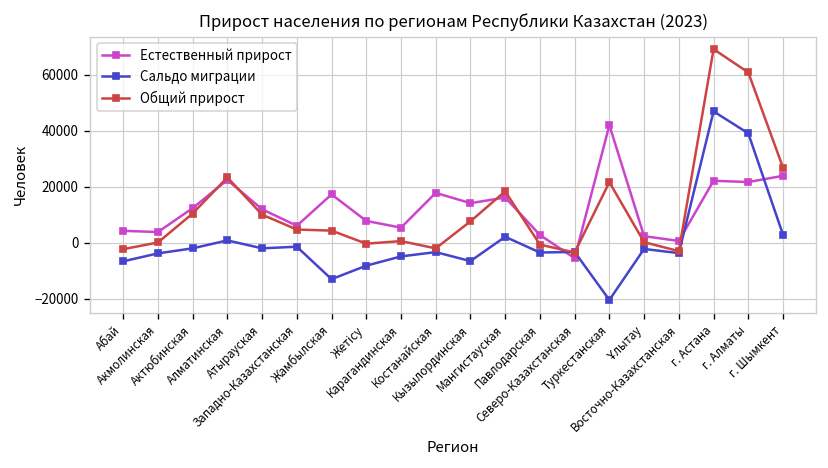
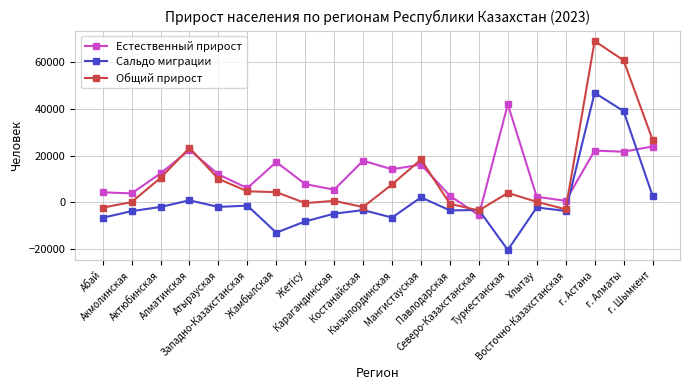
  {
    "Естественный прирост": {
      "Абай": 4000,
      "Акмолинская": 4000,
      "Актюбинская": 12000,
      "Атырауская": 12000,
      "Западно-Казахстанская": 6000,
      "Жамбылская": 17000,
      "Жетісу": 8000,
      "Карагандинская": 5000,
      "Костанайская": 18000,
      "Кызылординская": 14000,
      "Мангистауская": 16000,
      "Павлодарская": 3000,
      "Северо-Казахстанская": -5000,
      "Туркестанская": 42000,
      "Ұлытау": 2000,
      "Восточно-Казахстанская": 1000,
      "г. Астана": 22000,
      "г. Алматы": 22000,
      "г. Шымкент": 24000
    },
    "Сальдо миграции": {
      "Абай": -7000,
      "Акмолинская": -4000,
      "Актюбинская": -2000,
      "Алматинская": 1000,
      "Атырауская": -2000,
      "Западно-Казахстанская": -1000,
      "Жамбылская": -13000,
      "Жетісу": -8000,
      "Карагандинская": -5000,
      "Костанайская": -3000,
      "Кызылординская": -6000,
      "Мангистауская": 2000,
      "Павлодарская": -3000,
      "Туркестанская": -20000,
      "Ұлытау": -2000,
      "г. Астана": 47000,
      "г. Алматы": 39000,
      "г. Шымкент": 3000
    },
    "Общий прирост": {
      "Абай": -2000,
      "Акмолинская": 0,
      "Актюбинская": 11000,
      "Атырауская": 10000,
      "Западно-Казахстанская": 5000,
      "Жамбылская": 4000,
      "Жетісу": 0,
      "Карагандинская": 1000,
      "Костанайская": -2000,
      "Кызылординская": 8000,
      "Мангистауская": 18000,
      "Павлодарская": -1000,
-     "Туркестанская": 22000,
+     "Туркестанская": 4000,
      "Ұлытау": 0,
      "г. Астана": 69000,
      "г. Алматы": 61000,
      "г. Шымкент": 27000
    }
  }
